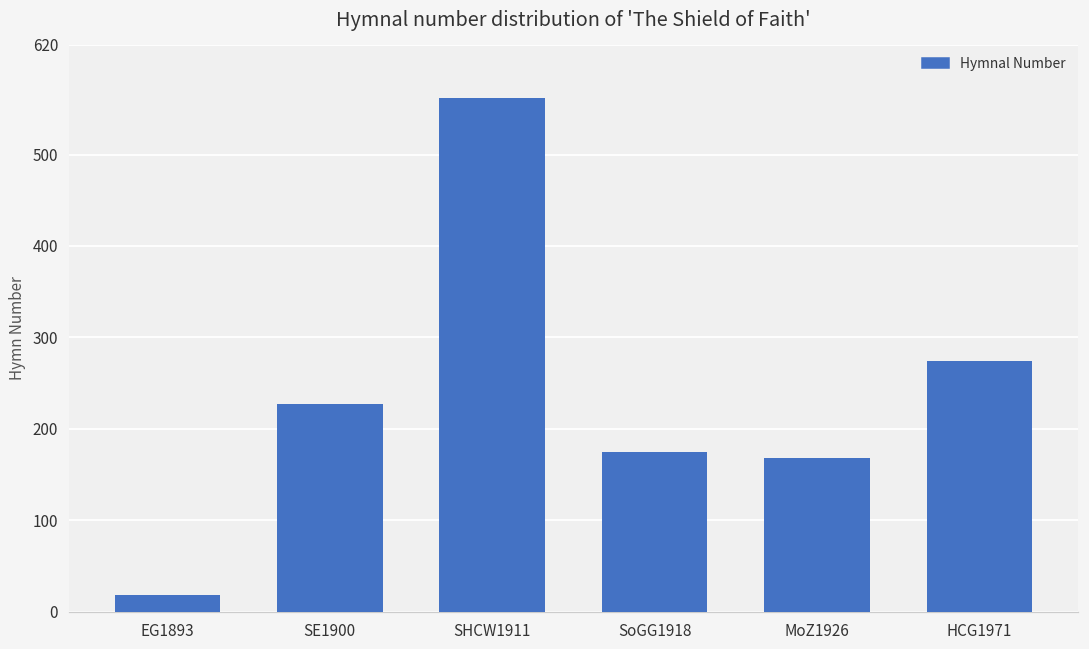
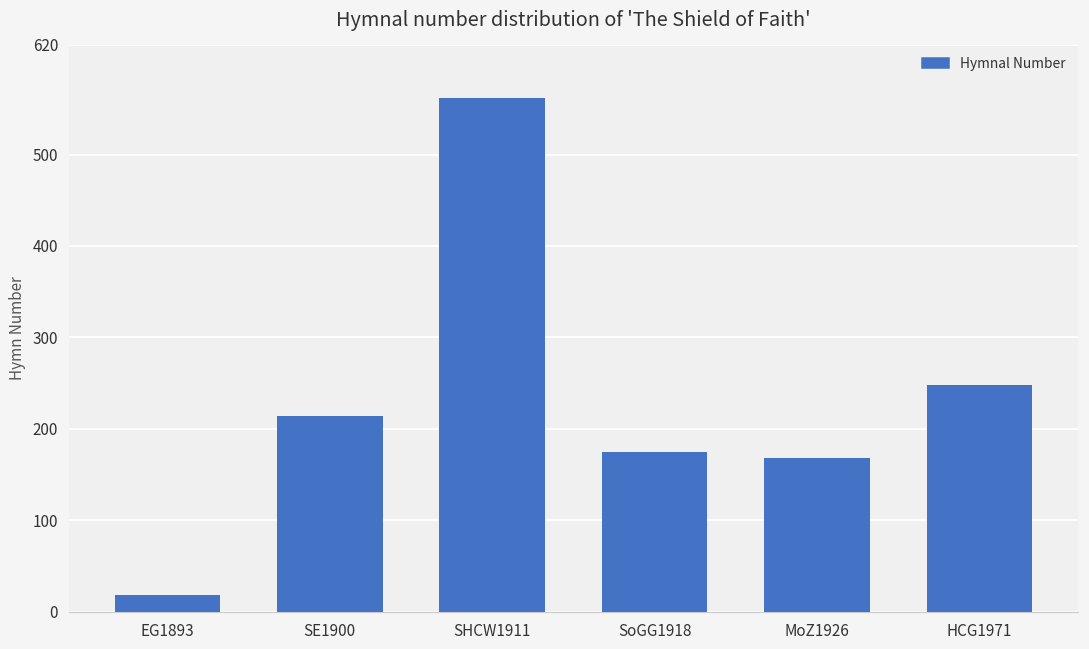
  {
    "EG1893": 20,
-   "SE1900": 230,
+   "SE1900": 210,
    "SHCW1911": 560,
    "SoGG1918": 180,
    "MoZ1926": 170,
-   "HCG1971": 270
+   "HCG1971": 250
  }
